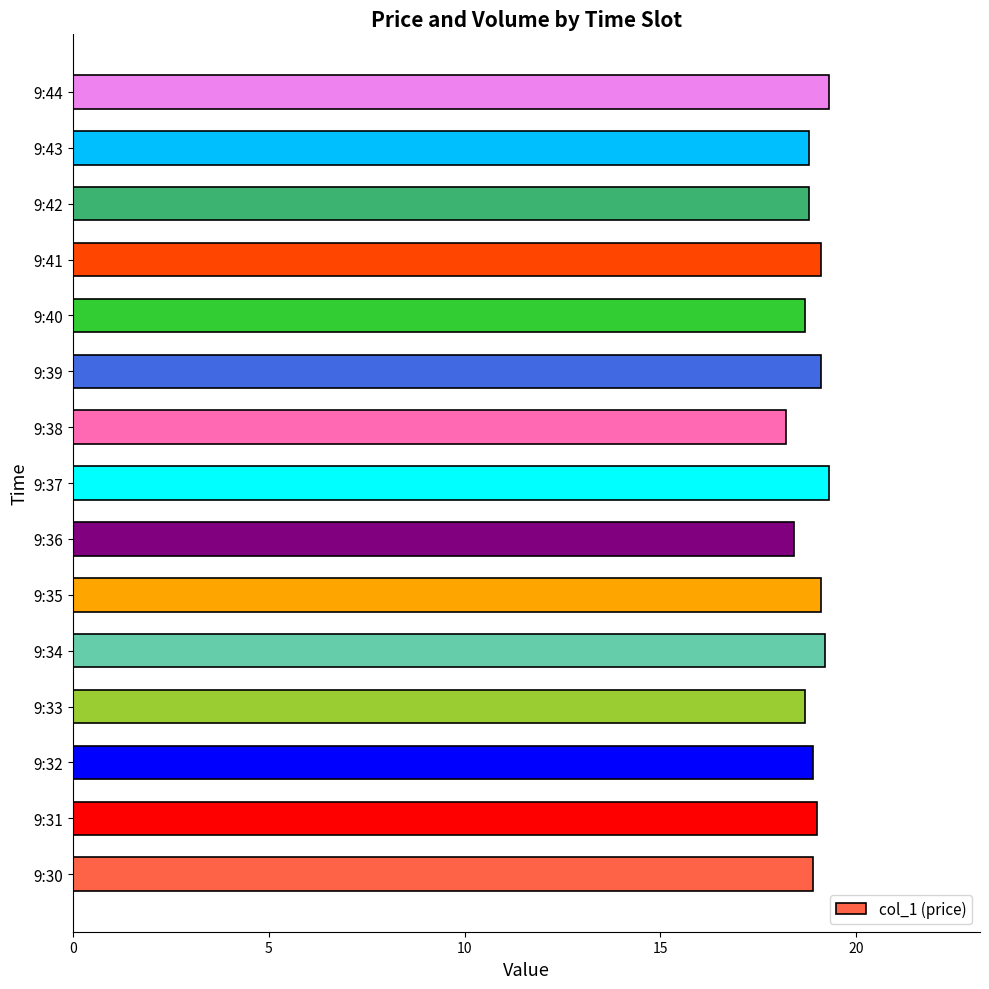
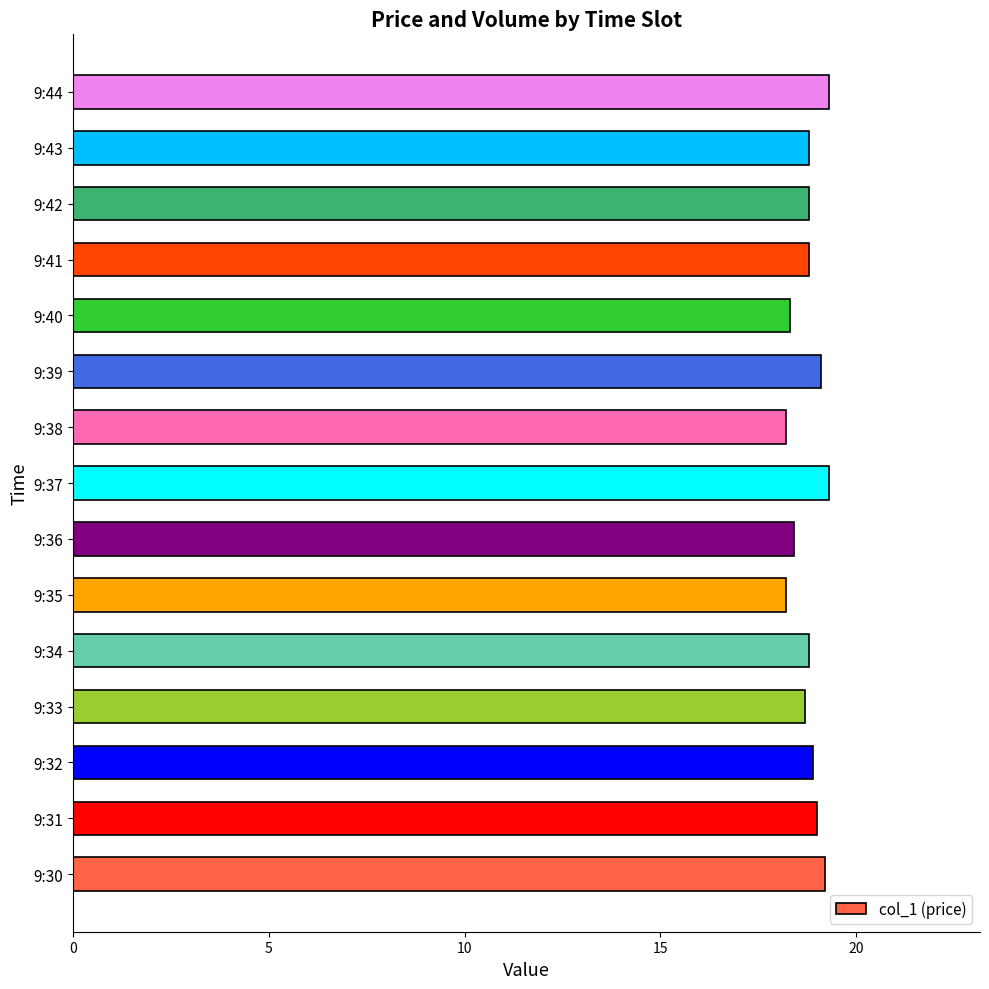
  {
    "9:44": 19.3,
    "9:43": 18.8,
    "9:42": 18.8,
-   "9:41": 19.1,
-   "9:40": 18.7,
+   "9:41": 18.8,
+   "9:40": 18.3,
    "9:39": 19.1,
    "9:38": 18.2,
    "9:37": 19.3,
    "9:36": 18.4,
-   "9:35": 19.1,
-   "9:34": 19.2,
+   "9:35": 18.2,
+   "9:34": 18.8,
    "9:33": 18.7,
    "9:32": 18.9,
    "9:31": 19.0,
-   "9:30": 18.9
+   "9:30": 19.2
  }
